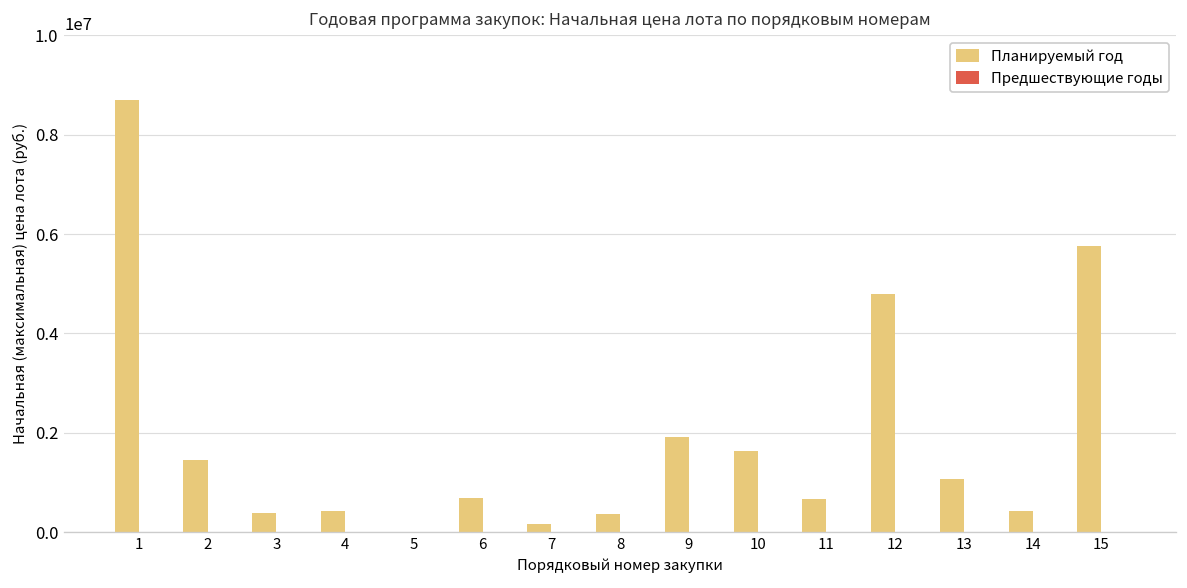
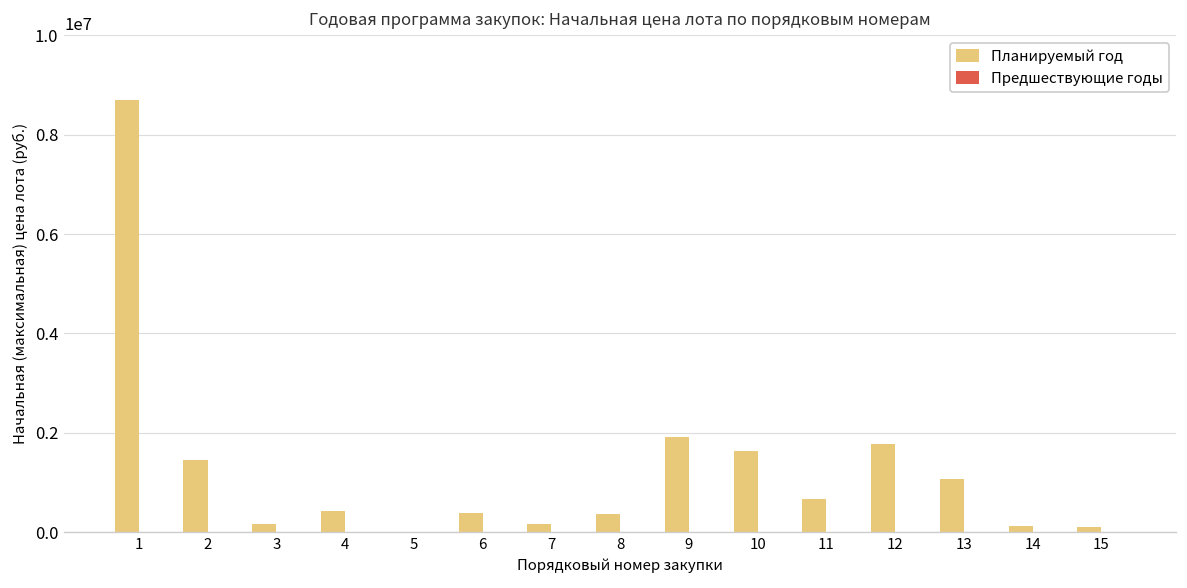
  {
    "Планируемый год": {
      "1": 8700000,
      "2": 1500000,
-     "3": 400000,
+     "3": 200000,
      "4": 400000,
-     "6": 700000,
+     "6": 400000,
      "7": 200000,
      "8": 400000,
      "9": 1900000,
      "10": 1600000,
      "11": 700000,
-     "12": 4800000,
+     "12": 1800000,
      "13": 1100000,
-     "14": 400000,
-     "15": 5800000
+     "14": 100000,
+     "15": 100000
    },
    "Предшествующие годы": {
      "1": 0,
      "2": 0,
      "3": 0,
      "4": 0,
      "5": 0,
      "6": 0,
      "7": 0,
      "8": 0,
      "9": 0,
      "10": 0,
      "11": 0,
      "12": 0,
      "13": 0,
      "14": 0,
      "15": 0
    }
  }
